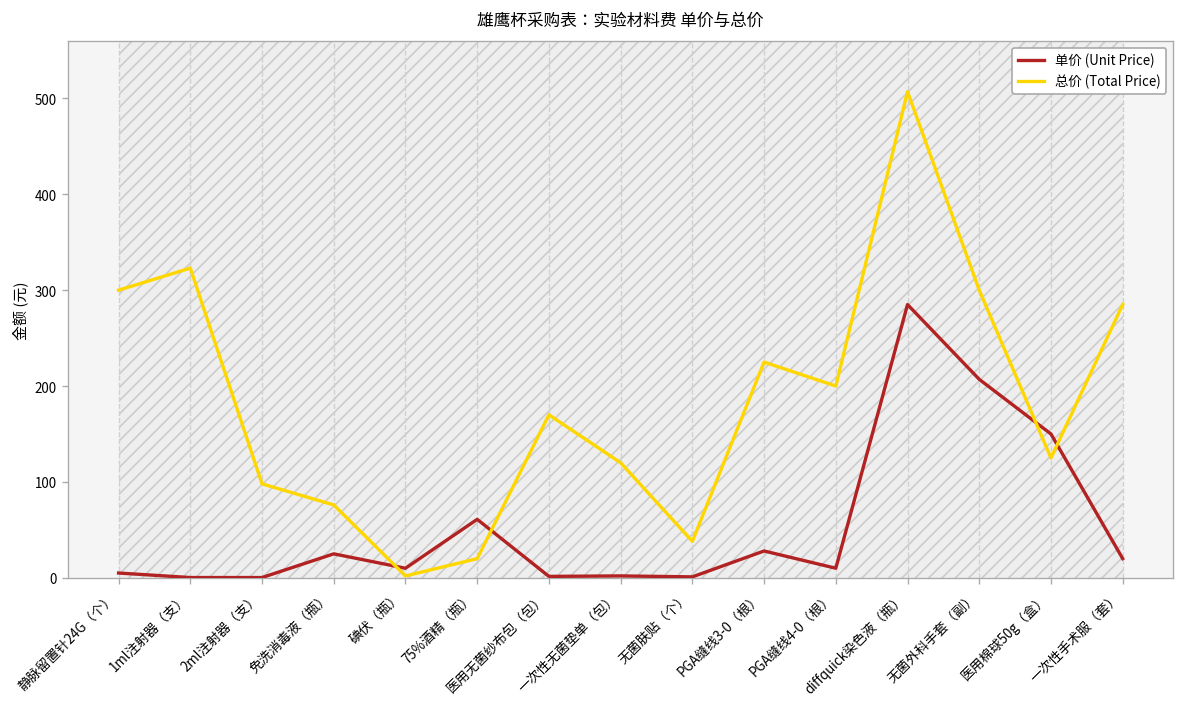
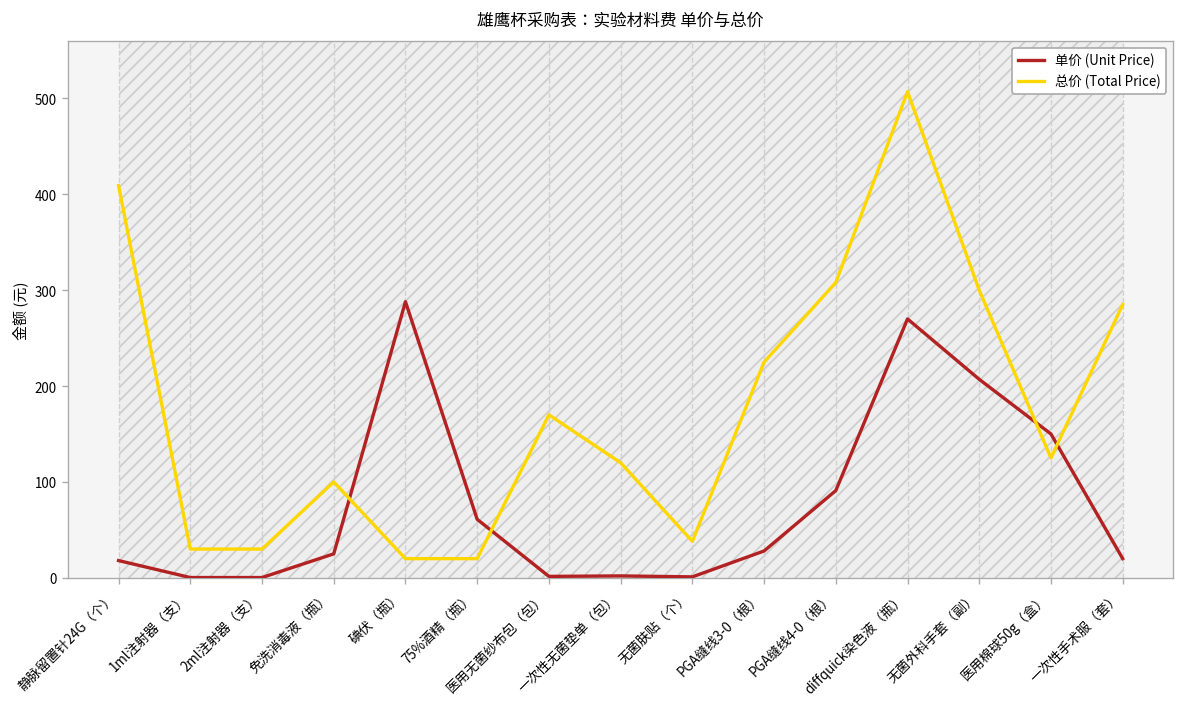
  {
    "单价 (Unit Price)": {
-     "静脉留置针24G（个）": 10,
+     "静脉留置针24G（个）": 20,
      "1ml注射器（支）": 0,
      "2ml注射器（支）": 0,
      "免洗消毒液（瓶）": 30,
-     "碘伏（瓶）": 10,
+     "碘伏（瓶）": 290,
      "75%酒精（瓶）": 60,
      "医用无菌纱布包（包）": 0,
      "一次性无菌垫单（包）": 0,
      "无菌肤贴（个）": 0,
      "PGA缝线3-0（根）": 30,
-     "PGA缝线4-0（根）": 10,
-     "diffquick染色液（瓶）": 290,
+     "PGA缝线4-0（根）": 90,
+     "diffquick染色液（瓶）": 270,
      "无菌外科手套（副）": 210,
      "医用棉球50g（盒）": 150,
      "一次性手术服（套）": 20
    },
    "总价 (Total Price)": {
-     "静脉留置针24G（个）": 300,
-     "1ml注射器（支）": 320,
-     "2ml注射器（支）": 100,
-     "免洗消毒液（瓶）": 80,
-     "碘伏（瓶）": 0,
+     "静脉留置针24G（个）": 410,
+     "1ml注射器（支）": 30,
+     "2ml注射器（支）": 30,
+     "免洗消毒液（瓶）": 100,
+     "碘伏（瓶）": 20,
      "75%酒精（瓶）": 20,
      "医用无菌纱布包（包）": 170,
      "一次性无菌垫单（包）": 120,
      "无菌肤贴（个）": 40,
      "PGA缝线3-0（根）": 230,
-     "PGA缝线4-0（根）": 200,
+     "PGA缝线4-0（根）": 310,
      "diffquick染色液（瓶）": 510,
      "无菌外科手套（副）": 300,
      "医用棉球50g（盒）": 130,
      "一次性手术服（套）": 290
    }
  }
